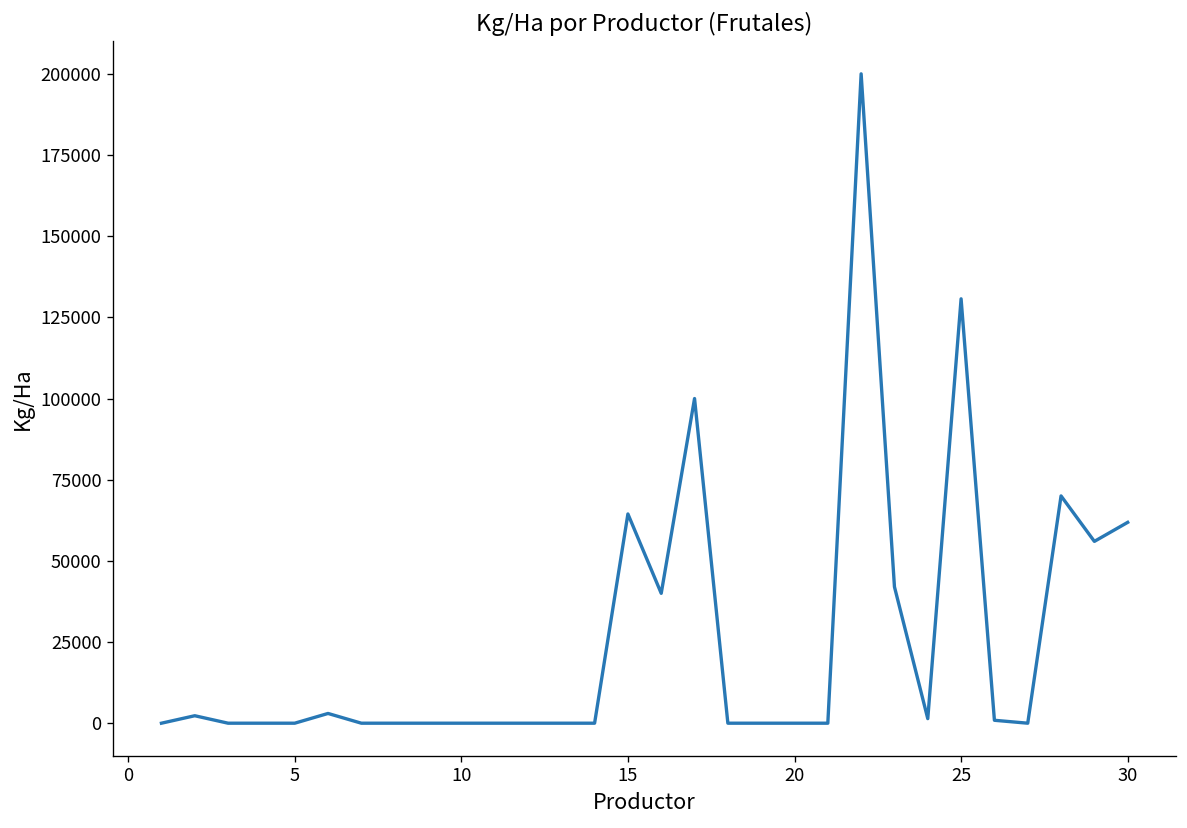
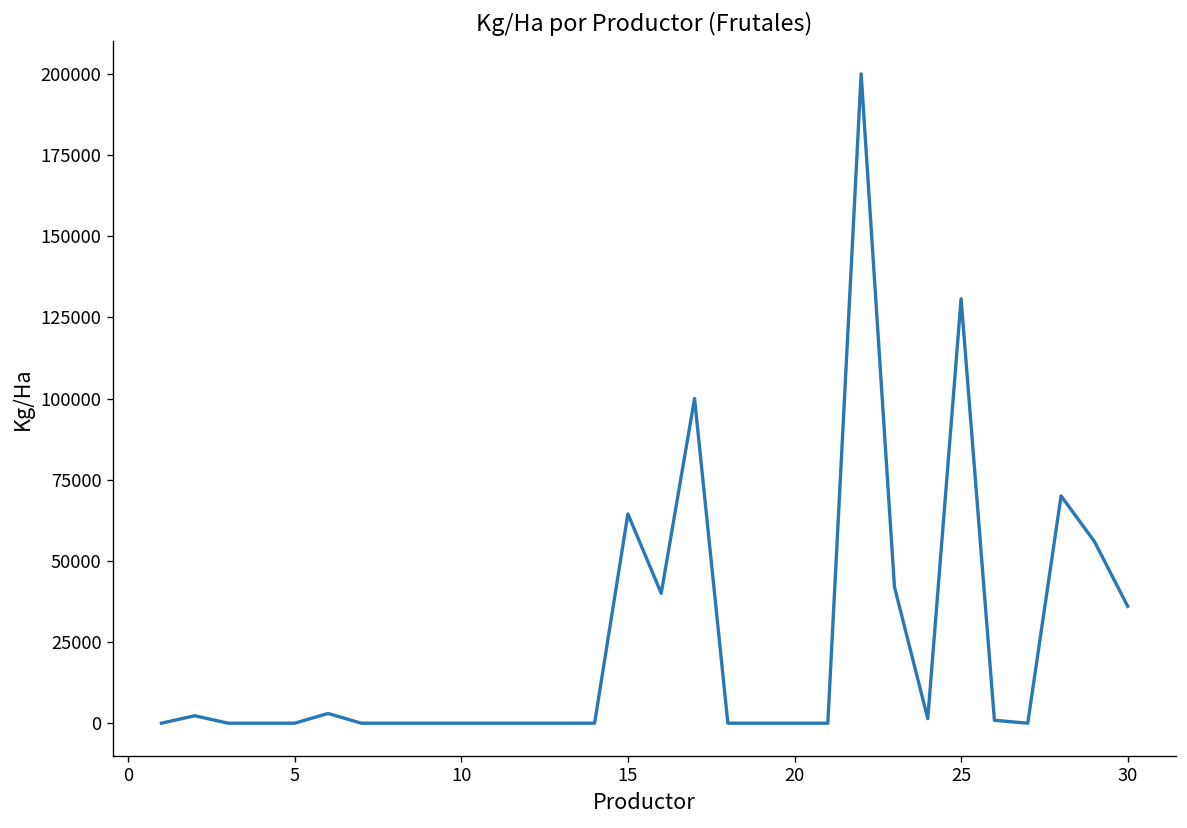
  {
    "5": 0,
    "10": 0,
    "15": 64000,
    "20": 0,
    "25": 131000,
-   "30": 62000
+   "30": 36000
  }
